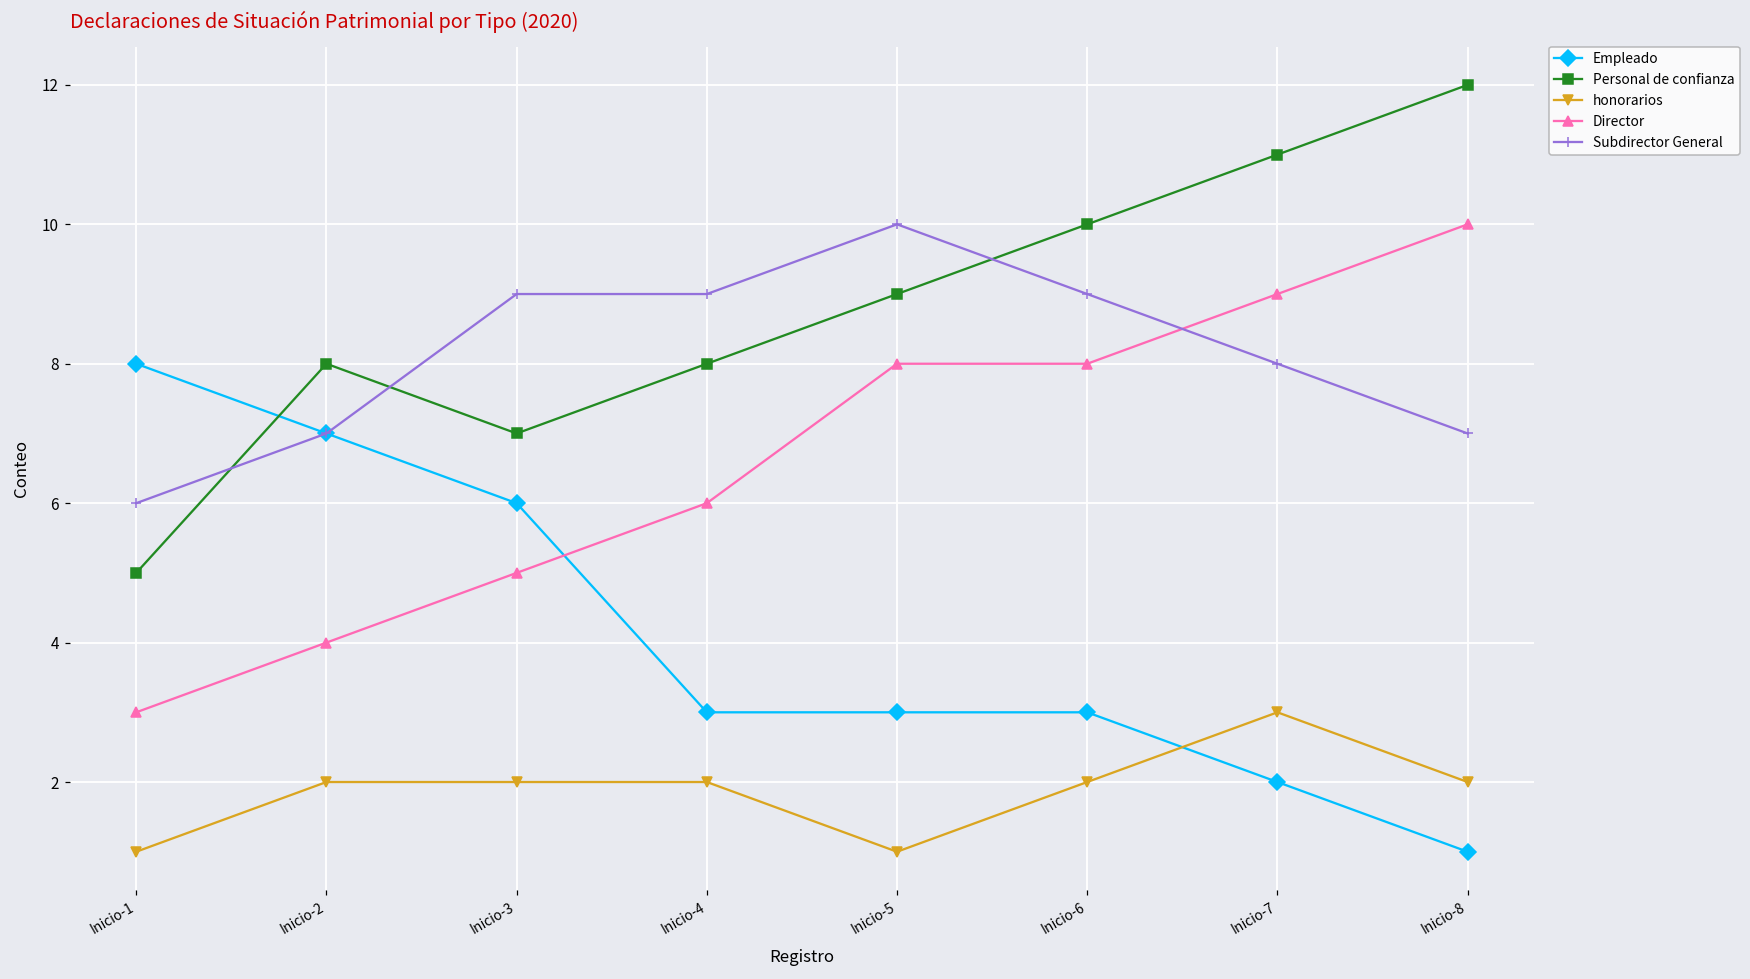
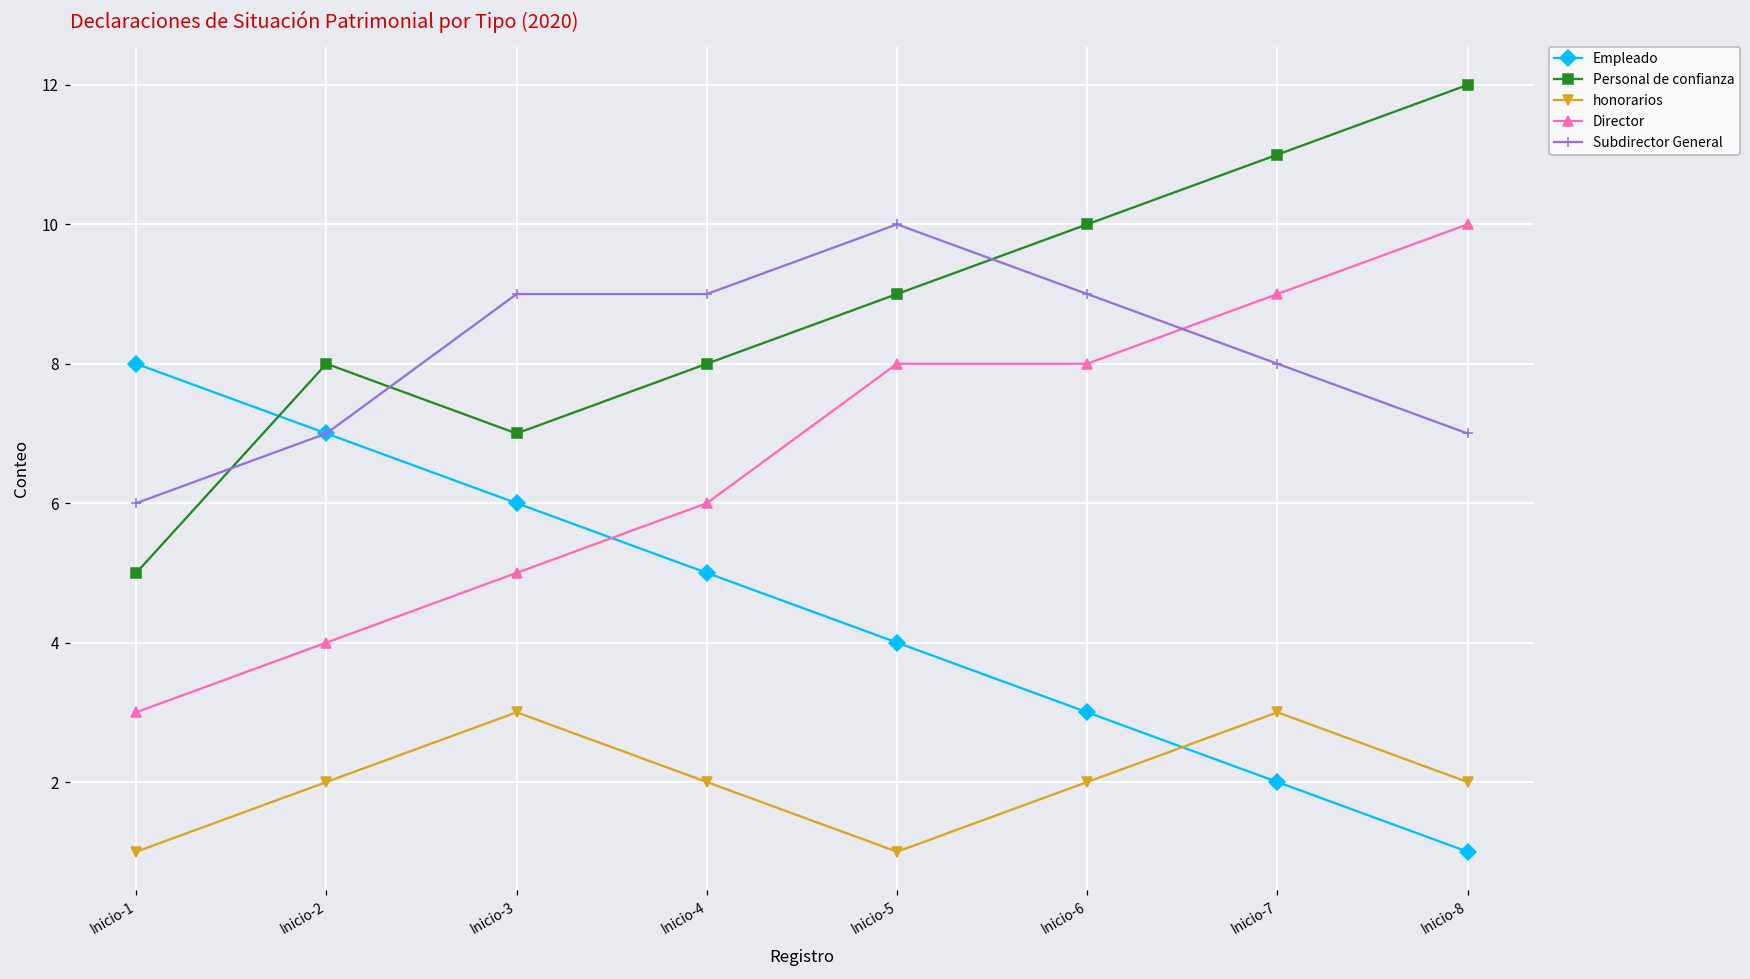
  {
    "Empleado": {
      "Inicio-1": 8,
      "Inicio-3": 6,
-     "Inicio-4": 3,
-     "Inicio-5": 3,
+     "Inicio-4": 5,
+     "Inicio-5": 4,
      "Inicio-6": 3,
      "Inicio-7": 2,
      "Inicio-8": 1
    },
    "Personal de confianza": {
      "Inicio-1": 5,
      "Inicio-2": 8,
      "Inicio-3": 7,
      "Inicio-4": 8,
      "Inicio-5": 9,
      "Inicio-6": 10,
      "Inicio-7": 11,
      "Inicio-8": 12
    },
    "honorarios": {
      "Inicio-1": 1,
      "Inicio-2": 2,
-     "Inicio-3": 2,
+     "Inicio-3": 3,
      "Inicio-4": 2,
      "Inicio-5": 1,
      "Inicio-6": 2,
      "Inicio-7": 3,
      "Inicio-8": 2
    },
    "Director": {
      "Inicio-1": 3,
      "Inicio-2": 4,
      "Inicio-3": 5,
      "Inicio-4": 6,
      "Inicio-5": 8,
      "Inicio-6": 8,
      "Inicio-7": 9,
      "Inicio-8": 10
    },
    "Subdirector General": {
      "Inicio-1": 6,
      "Inicio-3": 9,
      "Inicio-4": 9,
      "Inicio-5": 10,
      "Inicio-6": 9,
      "Inicio-7": 8,
      "Inicio-8": 7
    }
  }
